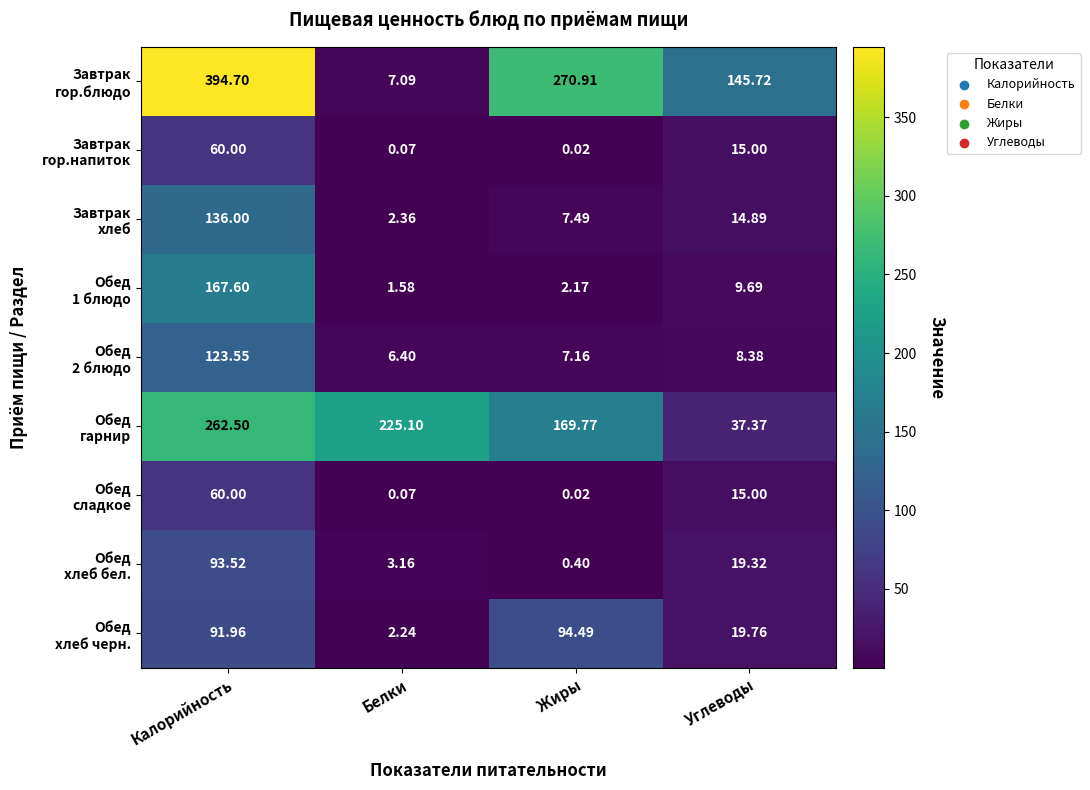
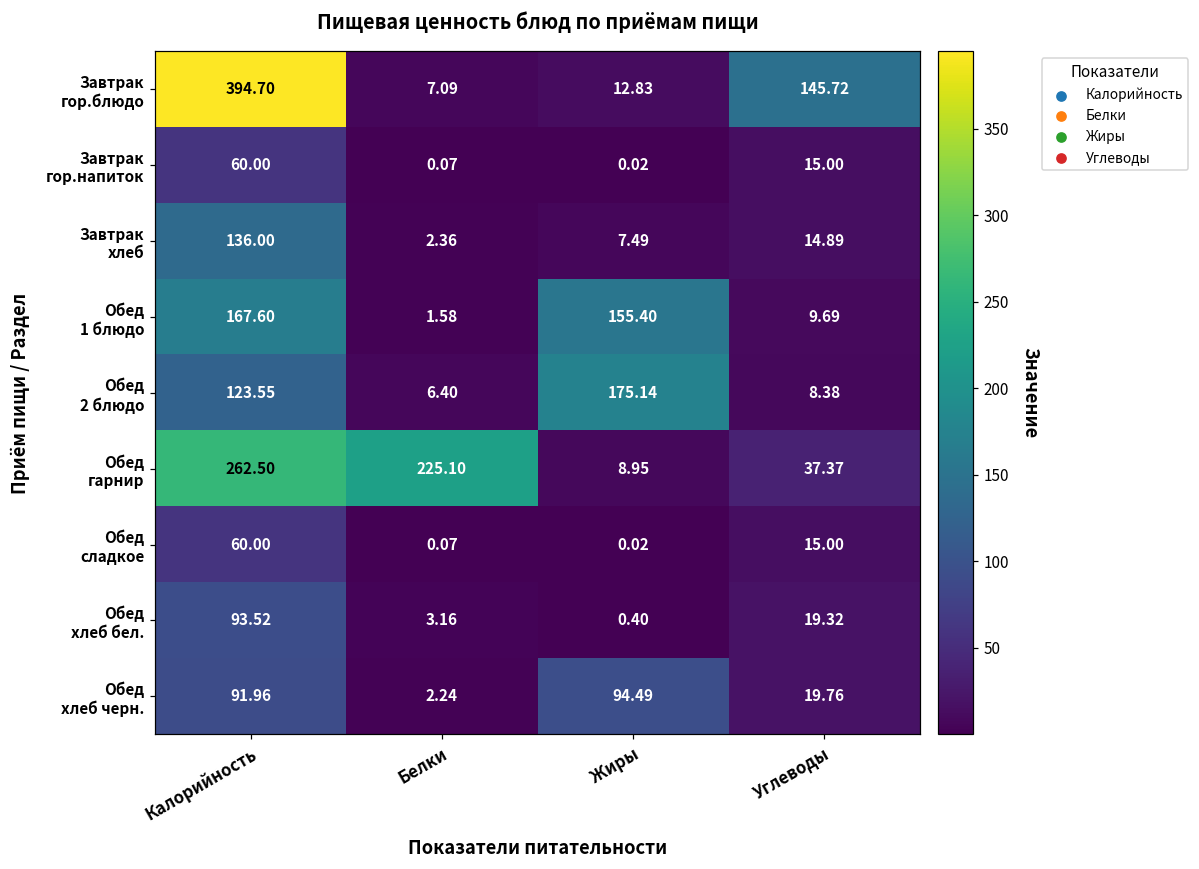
  {
    "Завтрак гор.блюдо": {
      "Калорийность": 394.70,
      "Белки": 7.09,
-     "Жиры": 270.91,
+     "Жиры": 12.83,
      "Углеводы": 145.72
    },
    "Завтрак гор.напиток": {
      "Калорийность": 60.00,
      "Белки": 0.07,
      "Жиры": 0.02,
      "Углеводы": 15.00
    },
    "Завтрак хлеб": {
      "Калорийность": 136.00,
      "Белки": 2.36,
      "Жиры": 7.49,
      "Углеводы": 14.89
    },
    "Обед 1 блюдо": {
      "Калорийность": 167.60,
      "Белки": 1.58,
-     "Жиры": 2.17,
+     "Жиры": 155.40,
      "Углеводы": 9.69
    },
    "Обед 2 блюдо": {
      "Калорийность": 123.55,
      "Белки": 6.40,
-     "Жиры": 7.16,
+     "Жиры": 175.14,
      "Углеводы": 8.38
    },
    "Обед гарнир": {
      "Калорийность": 262.50,
      "Белки": 225.10,
-     "Жиры": 169.77,
+     "Жиры": 8.95,
      "Углеводы": 37.37
    },
    "Обед сладкое": {
      "Калорийность": 60.00,
      "Белки": 0.07,
      "Жиры": 0.02,
      "Углеводы": 15.00
    },
    "Обед хлеб бел.": {
      "Калорийность": 93.52,
      "Белки": 3.16,
      "Жиры": 0.40,
      "Углеводы": 19.32
    },
    "Обед хлеб черн.": {
      "Калорийность": 91.96,
      "Белки": 2.24,
      "Жиры": 94.49,
      "Углеводы": 19.76
    }
  }
